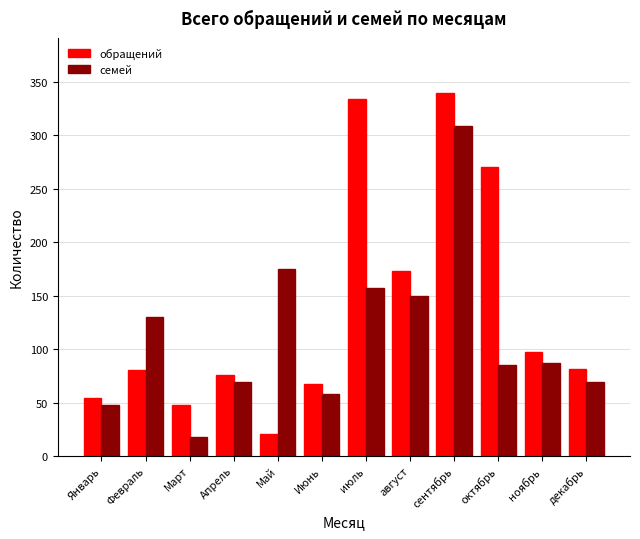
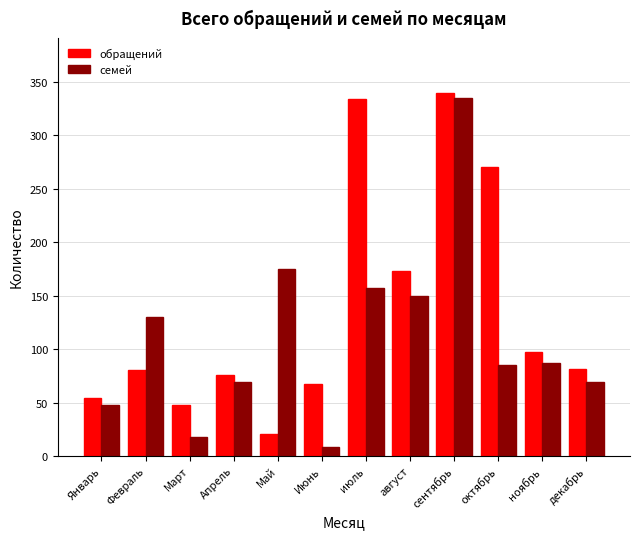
  {
    "обращений": {
      "Январь": 54,
      "Февраль": 80,
      "Март": 48,
      "Апрель": 76,
      "Май": 21,
      "Июнь": 67,
      "июль": 334,
      "август": 173,
      "сентябрь": 340,
      "октябрь": 270,
      "ноябрь": 97,
      "декабрь": 81
    },
    "семей": {
      "Январь": 48,
      "Февраль": 130,
      "Март": 18,
      "Апрель": 69,
      "Май": 175,
-     "Июнь": 58,
+     "Июнь": 8,
      "июль": 157,
      "август": 150,
-     "сентябрь": 309,
+     "сентябрь": 335,
      "октябрь": 85,
      "ноябрь": 87,
      "декабрь": 69
    }
  }
